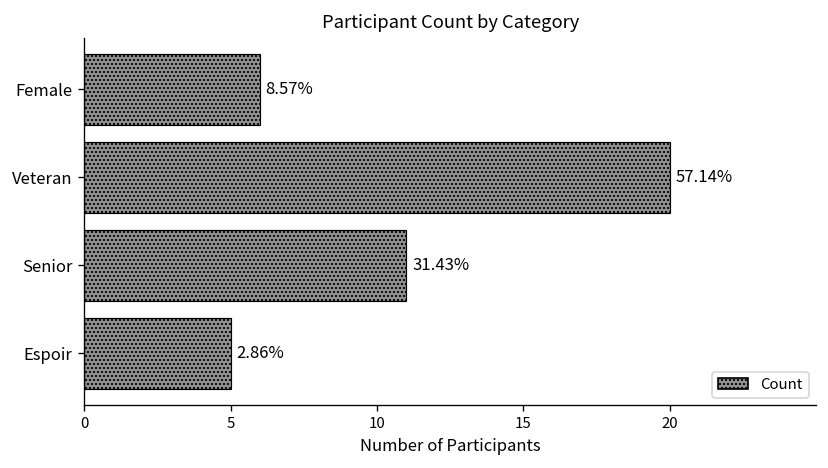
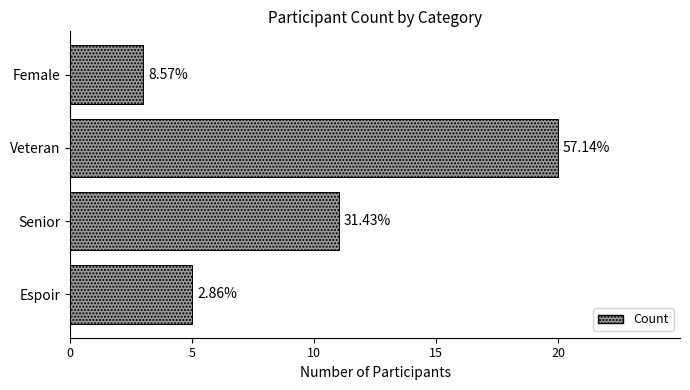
  {
-   "Female": 6
+   "Female": 3
  }
